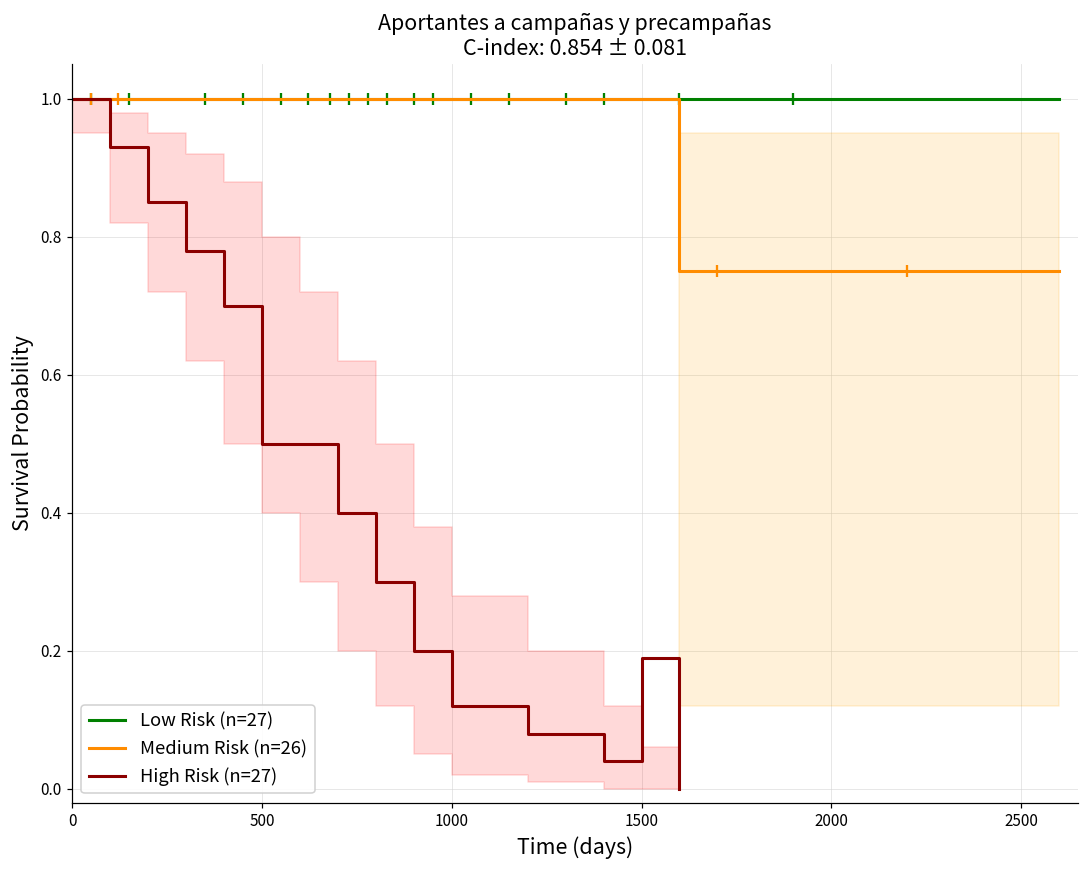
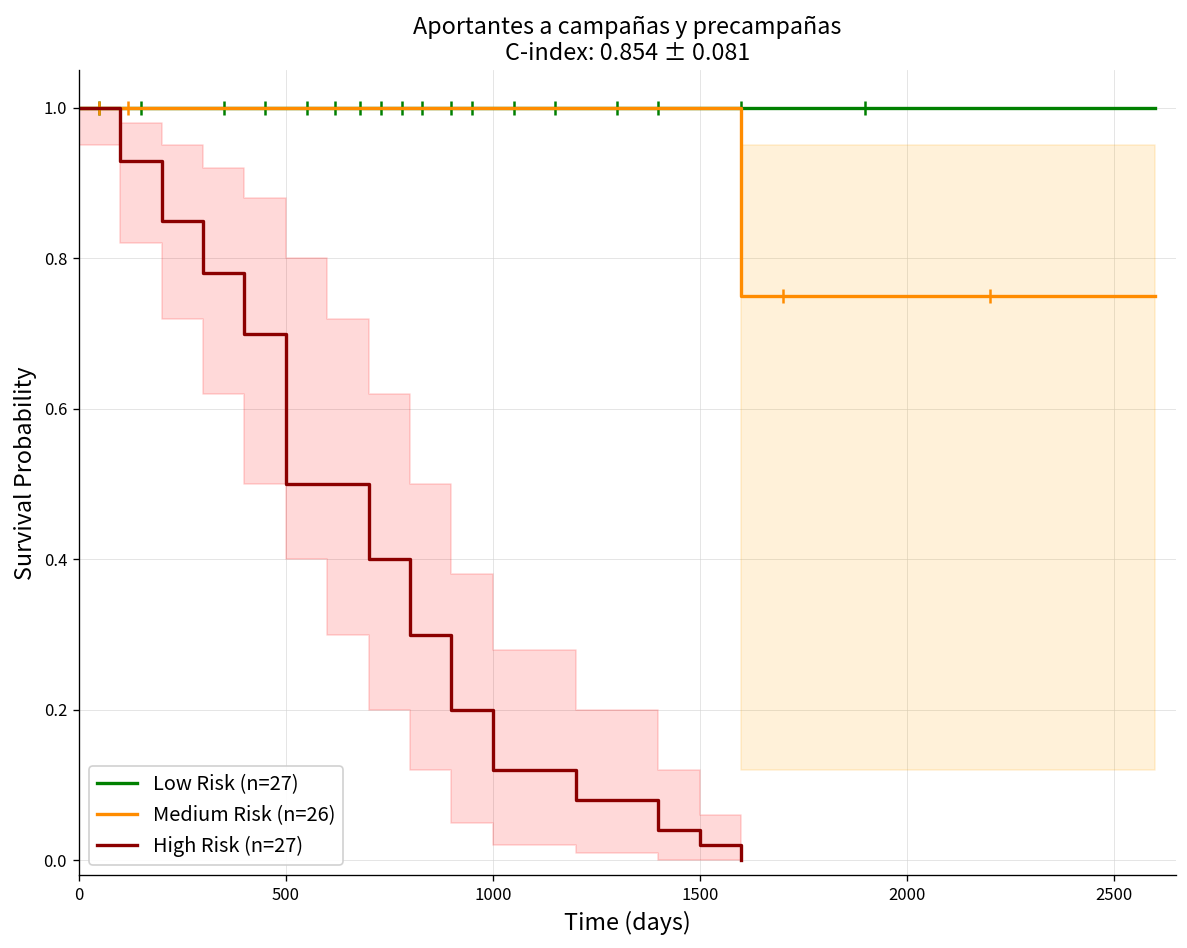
  {
    "High Risk (n=27)": {
      "500": 0.50,
      "1000": 0.12,
-     "1500": 0.19
+     "1500": 0.02
    }
  }
